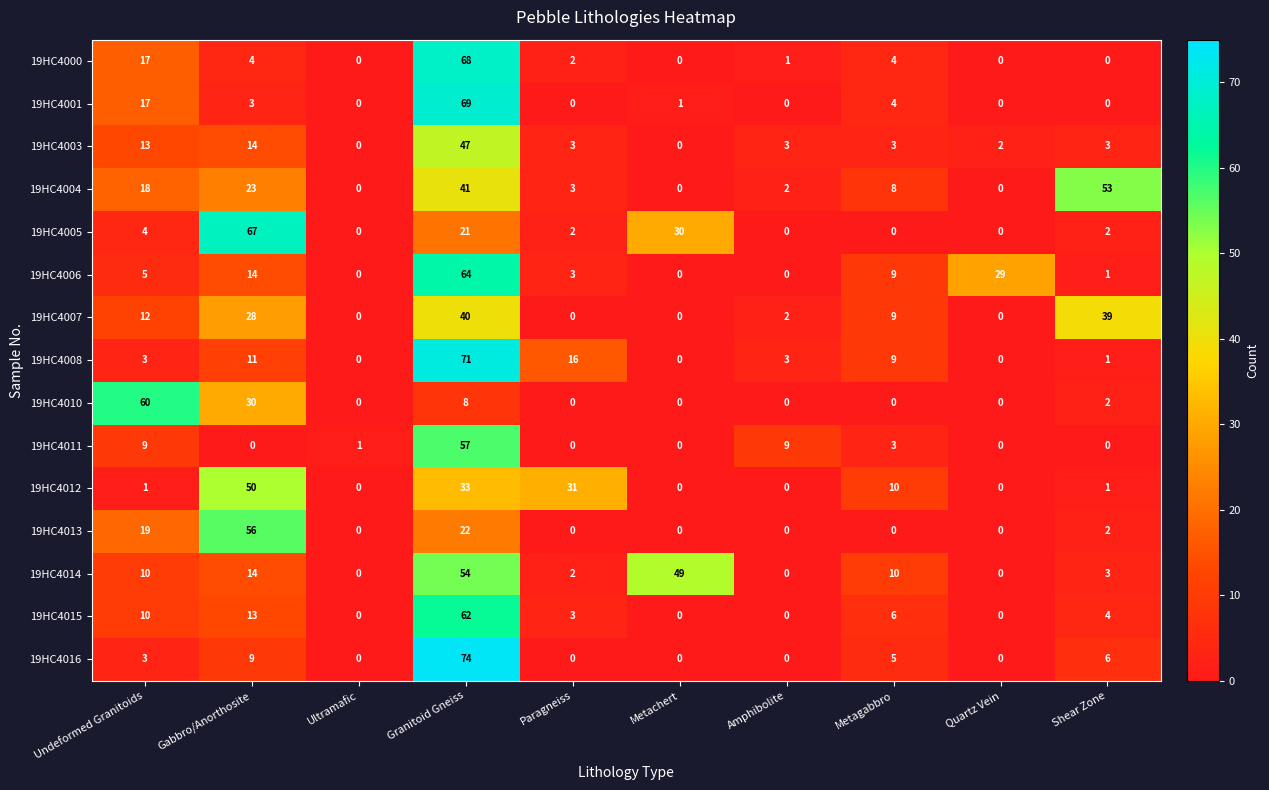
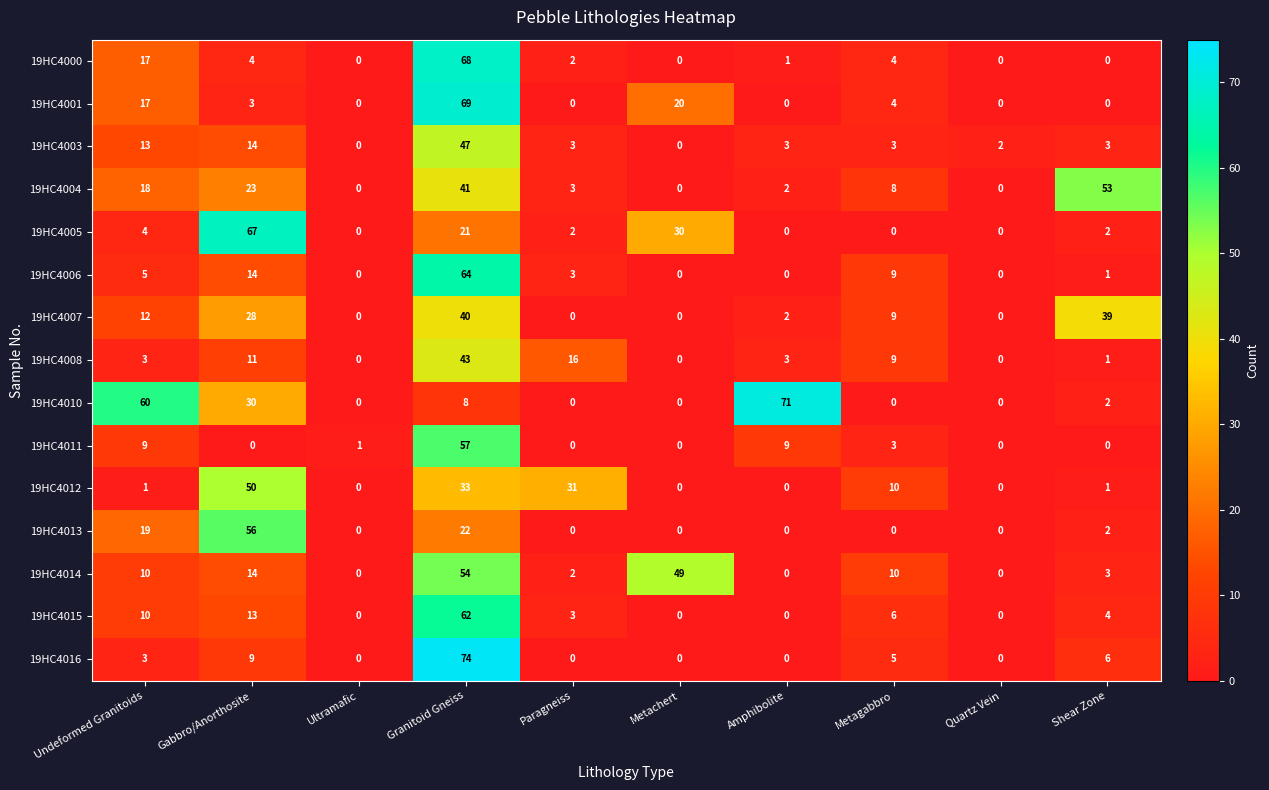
  {
    "19HC4000": {
      "Undeformed Granitoids": 17,
      "Gabbro/Anorthosite": 4,
      "Ultramafic": 0,
      "Granitoid Gneiss": 68,
      "Paragneiss": 2,
      "Metachert": 0,
      "Amphibolite": 1,
      "Metagabbro": 4,
      "Quartz Vein": 0,
      "Shear Zone": 0
    },
    "19HC4001": {
      "Undeformed Granitoids": 17,
      "Gabbro/Anorthosite": 3,
      "Ultramafic": 0,
      "Granitoid Gneiss": 69,
      "Paragneiss": 0,
-     "Metachert": 1,
+     "Metachert": 20,
      "Amphibolite": 0,
      "Metagabbro": 4,
      "Quartz Vein": 0,
      "Shear Zone": 0
    },
    "19HC4003": {
      "Undeformed Granitoids": 13,
      "Gabbro/Anorthosite": 14,
      "Ultramafic": 0,
      "Granitoid Gneiss": 47,
      "Paragneiss": 3,
      "Metachert": 0,
      "Amphibolite": 3,
      "Metagabbro": 3,
      "Quartz Vein": 2,
      "Shear Zone": 3
    },
    "19HC4004": {
      "Undeformed Granitoids": 18,
      "Gabbro/Anorthosite": 23,
      "Ultramafic": 0,
      "Granitoid Gneiss": 41,
      "Paragneiss": 3,
      "Metachert": 0,
      "Amphibolite": 2,
      "Metagabbro": 8,
      "Quartz Vein": 0,
      "Shear Zone": 53
    },
    "19HC4005": {
      "Undeformed Granitoids": 4,
      "Gabbro/Anorthosite": 67,
      "Ultramafic": 0,
      "Granitoid Gneiss": 21,
      "Paragneiss": 2,
      "Metachert": 30,
      "Amphibolite": 0,
      "Metagabbro": 0,
      "Quartz Vein": 0,
      "Shear Zone": 2
    },
    "19HC4006": {
      "Undeformed Granitoids": 5,
      "Gabbro/Anorthosite": 14,
      "Ultramafic": 0,
      "Granitoid Gneiss": 64,
      "Paragneiss": 3,
      "Metachert": 0,
      "Amphibolite": 0,
      "Metagabbro": 9,
-     "Quartz Vein": 29,
+     "Quartz Vein": 0,
      "Shear Zone": 1
    },
    "19HC4007": {
      "Undeformed Granitoids": 12,
      "Gabbro/Anorthosite": 28,
      "Ultramafic": 0,
      "Granitoid Gneiss": 40,
      "Paragneiss": 0,
      "Metachert": 0,
      "Amphibolite": 2,
      "Metagabbro": 9,
      "Quartz Vein": 0,
      "Shear Zone": 39
    },
    "19HC4008": {
      "Undeformed Granitoids": 3,
      "Gabbro/Anorthosite": 11,
      "Ultramafic": 0,
-     "Granitoid Gneiss": 71,
+     "Granitoid Gneiss": 43,
      "Paragneiss": 16,
      "Metachert": 0,
      "Amphibolite": 3,
      "Metagabbro": 9,
      "Quartz Vein": 0,
      "Shear Zone": 1
    },
    "19HC4010": {
      "Undeformed Granitoids": 60,
      "Gabbro/Anorthosite": 30,
      "Ultramafic": 0,
      "Granitoid Gneiss": 8,
      "Paragneiss": 0,
      "Metachert": 0,
-     "Amphibolite": 0,
+     "Amphibolite": 71,
      "Metagabbro": 0,
      "Quartz Vein": 0,
      "Shear Zone": 2
    },
    "19HC4011": {
      "Undeformed Granitoids": 9,
      "Gabbro/Anorthosite": 0,
      "Ultramafic": 1,
      "Granitoid Gneiss": 57,
      "Paragneiss": 0,
      "Metachert": 0,
      "Amphibolite": 9,
      "Metagabbro": 3,
      "Quartz Vein": 0,
      "Shear Zone": 0
    },
    "19HC4012": {
      "Undeformed Granitoids": 1,
      "Gabbro/Anorthosite": 50,
      "Ultramafic": 0,
      "Granitoid Gneiss": 33,
      "Paragneiss": 31,
      "Metachert": 0,
      "Amphibolite": 0,
      "Metagabbro": 10,
      "Quartz Vein": 0,
      "Shear Zone": 1
    },
    "19HC4013": {
      "Undeformed Granitoids": 19,
      "Gabbro/Anorthosite": 56,
      "Ultramafic": 0,
      "Granitoid Gneiss": 22,
      "Paragneiss": 0,
      "Metachert": 0,
      "Amphibolite": 0,
      "Metagabbro": 0,
      "Quartz Vein": 0,
      "Shear Zone": 2
    },
    "19HC4014": {
      "Undeformed Granitoids": 10,
      "Gabbro/Anorthosite": 14,
      "Ultramafic": 0,
      "Granitoid Gneiss": 54,
      "Paragneiss": 2,
      "Metachert": 49,
      "Amphibolite": 0,
      "Metagabbro": 10,
      "Quartz Vein": 0,
      "Shear Zone": 3
    },
    "19HC4015": {
      "Undeformed Granitoids": 10,
      "Gabbro/Anorthosite": 13,
      "Ultramafic": 0,
      "Granitoid Gneiss": 62,
      "Paragneiss": 3,
      "Metachert": 0,
      "Amphibolite": 0,
      "Metagabbro": 6,
      "Quartz Vein": 0,
      "Shear Zone": 4
    },
    "19HC4016": {
      "Undeformed Granitoids": 3,
      "Gabbro/Anorthosite": 9,
      "Ultramafic": 0,
      "Granitoid Gneiss": 74,
      "Paragneiss": 0,
      "Metachert": 0,
      "Amphibolite": 0,
      "Metagabbro": 5,
      "Quartz Vein": 0,
      "Shear Zone": 6
    }
  }
